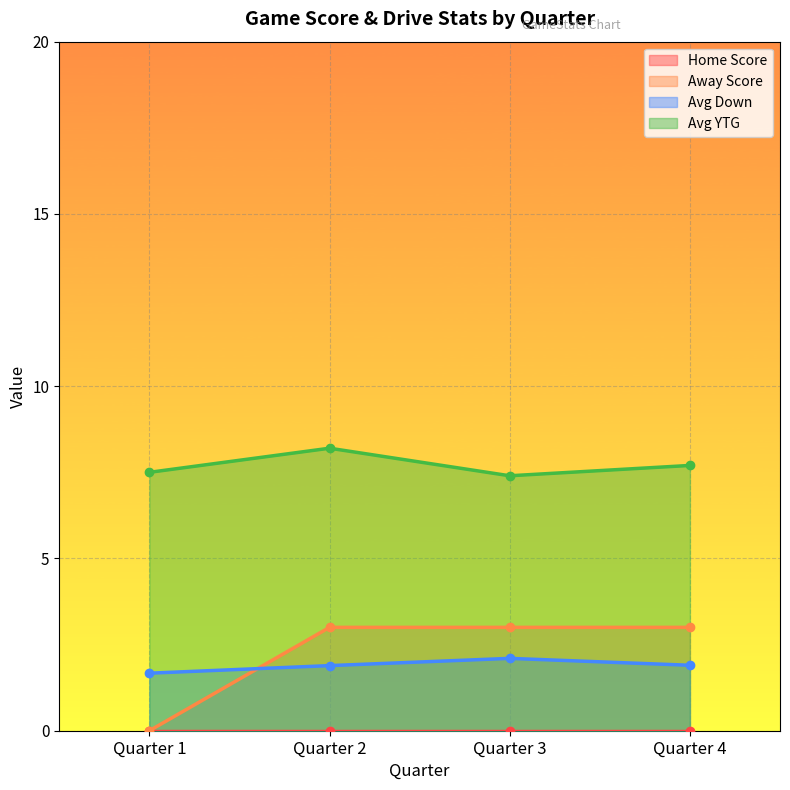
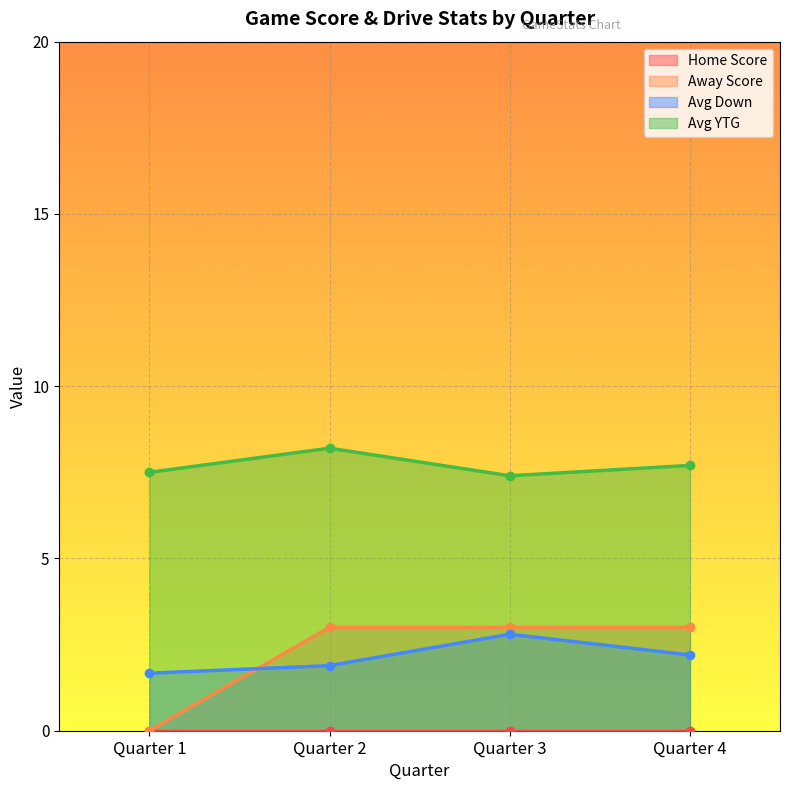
  {
    "Avg Down": {
      "Quarter 1": 1.7,
      "Quarter 2": 1.9,
-     "Quarter 3": 2.1,
-     "Quarter 4": 1.9
+     "Quarter 3": 2.8,
+     "Quarter 4": 2.2
    },
    "Avg YTG": {
      "Quarter 1": 7.5,
      "Quarter 2": 8.2,
      "Quarter 3": 7.4,
      "Quarter 4": 7.7
    }
  }
